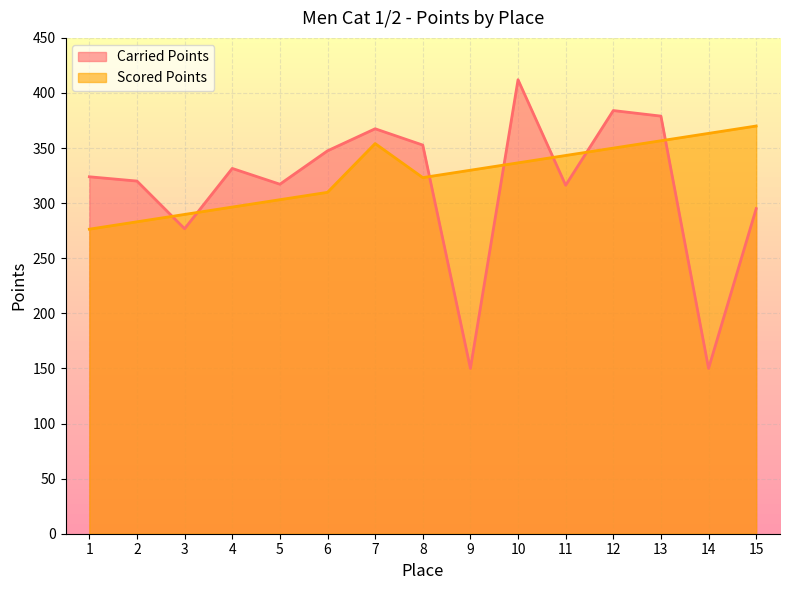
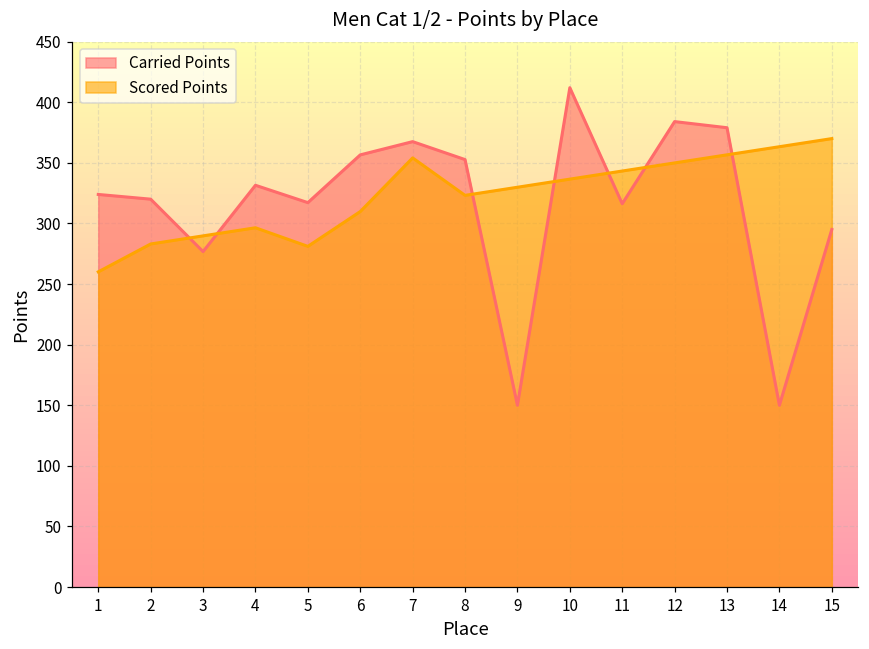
  {
    "Carried Points": {
      "1": 324,
      "2": 320,
      "3": 277,
      "4": 332,
      "5": 317,
-     "6": 348,
+     "6": 357,
      "7": 368,
      "8": 353,
      "9": 150,
      "10": 412,
      "11": 316,
      "12": 384,
      "13": 379,
      "14": 150,
      "15": 295
    },
    "Scored Points": {
-     "1": 276,
+     "1": 260,
      "2": 283,
      "3": 290,
      "4": 296,
-     "5": 303,
+     "5": 281,
      "6": 310,
      "7": 354,
      "8": 323,
      "9": 330,
      "10": 337,
      "11": 343,
      "12": 350,
      "13": 357,
      "14": 363,
      "15": 370
    }
  }
